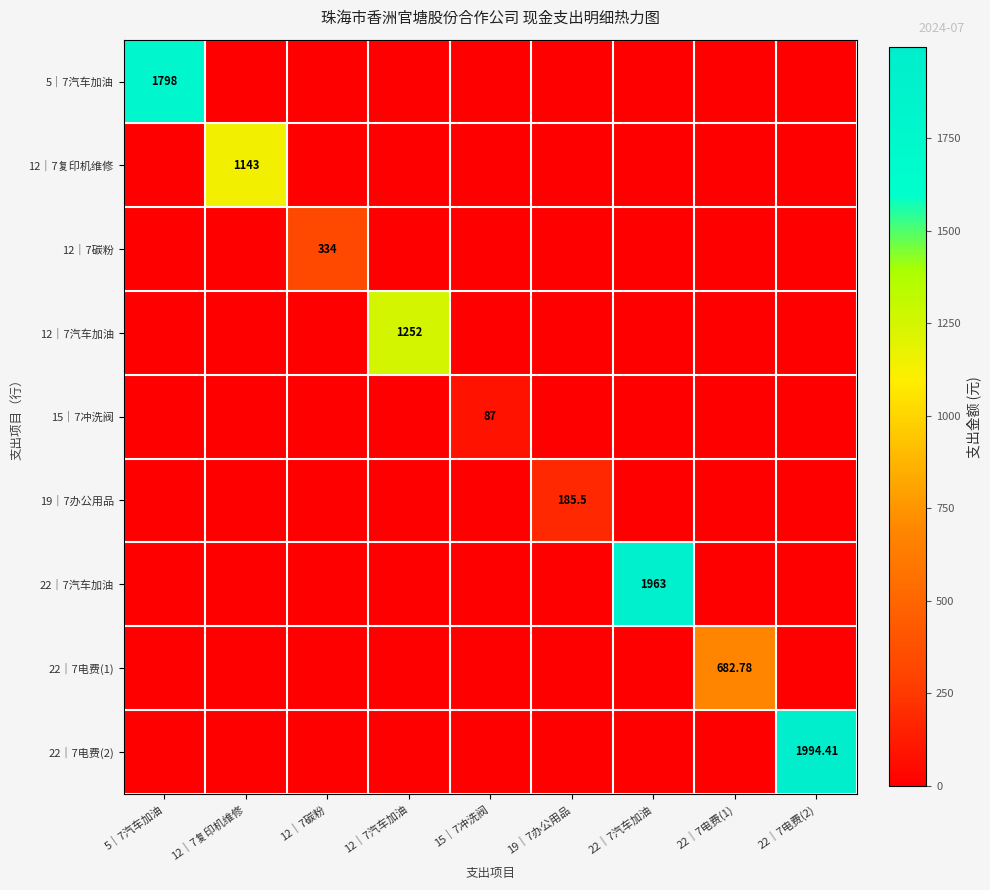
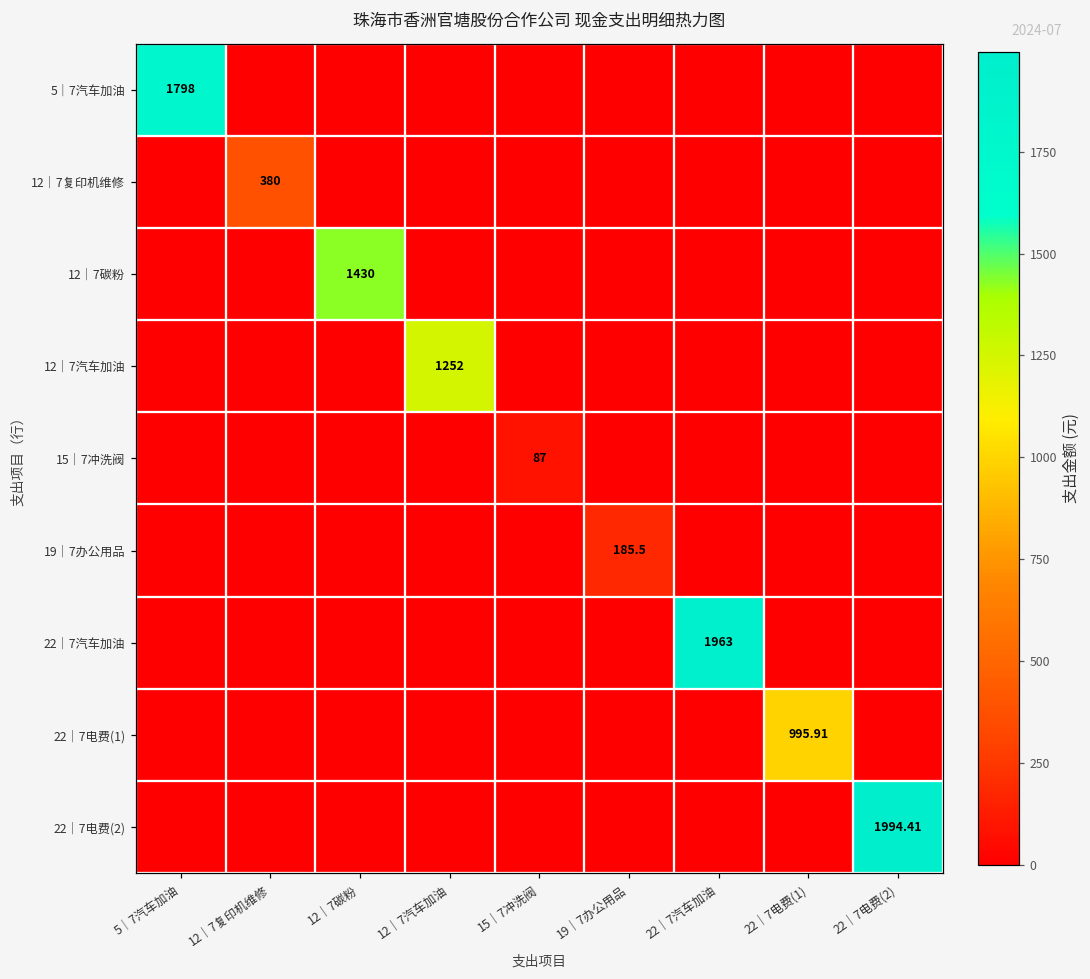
  {
    "5｜7汽车加油": {
      "5｜7汽车加油": 1798
    },
    "12｜7复印机维修": {
-     "12｜7复印机维修": 1143
+     "12｜7复印机维修": 380
    },
    "12｜7碳粉": {
-     "12｜7碳粉": 334
+     "12｜7碳粉": 1430
    },
    "12｜7汽车加油": {
      "12｜7汽车加油": 1252
    },
    "15｜7冲洗阀": {
      "15｜7冲洗阀": 87
    },
    "19｜7办公用品": {
      "19｜7办公用品": 185.5
    },
    "22｜7汽车加油": {
      "22｜7汽车加油": 1963
    },
    "22｜7电费(1)": {
-     "22｜7电费(1)": 682.78
+     "22｜7电费(1)": 995.91
    },
    "22｜7电费(2)": {
      "22｜7电费(2)": 1994.41
    }
  }
